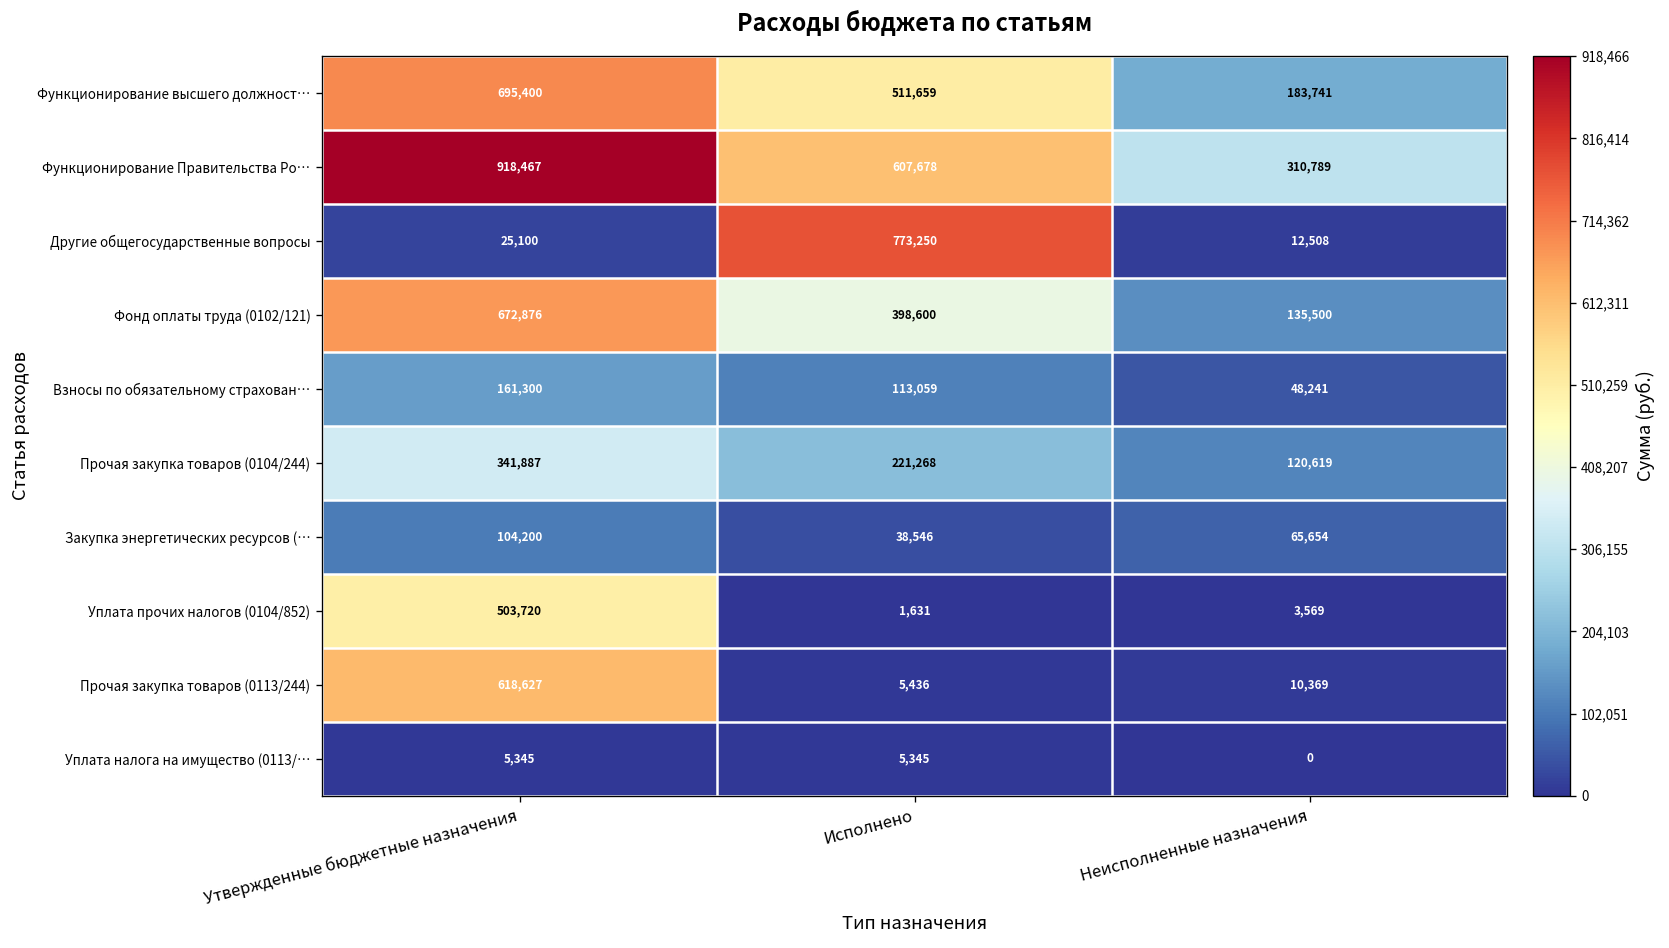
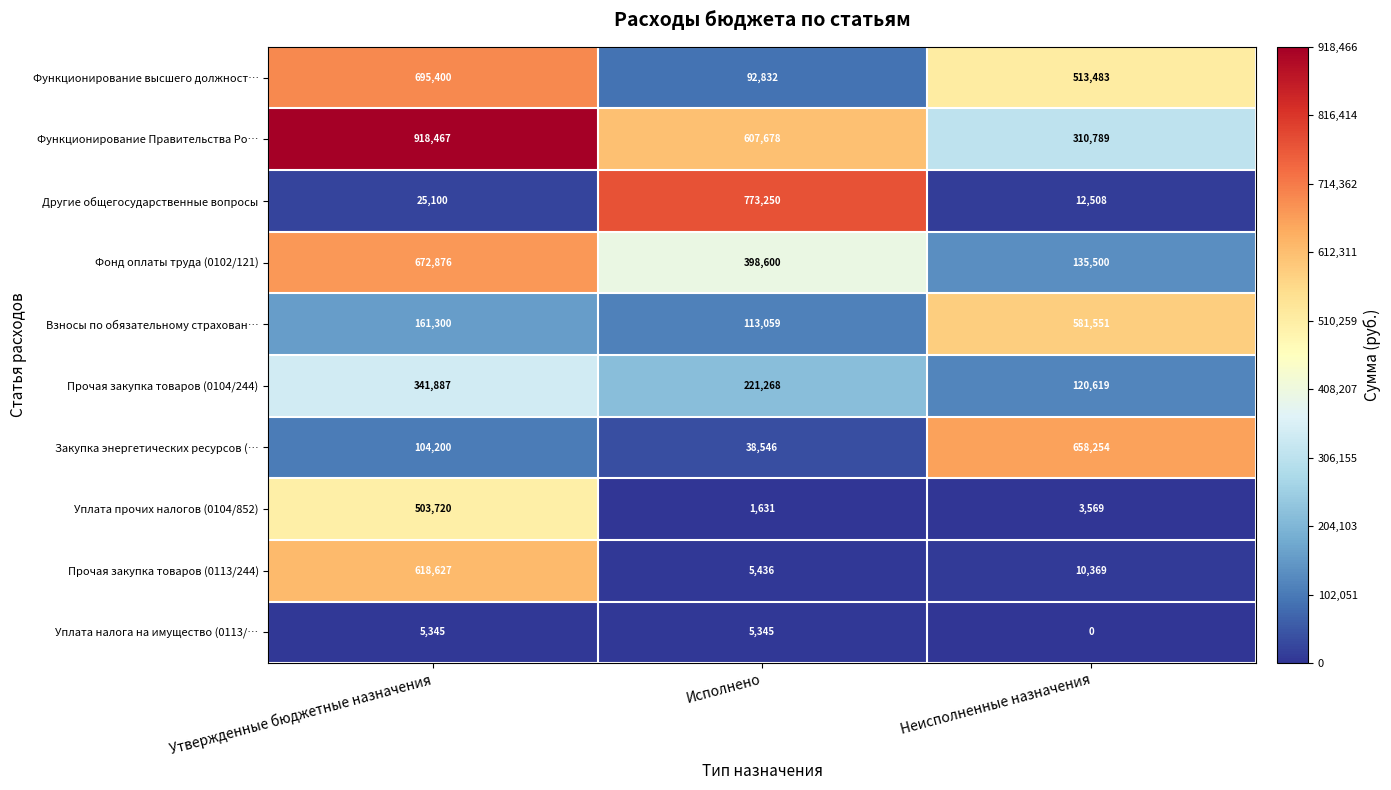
  {
    "Функционирование высшего должност…": {
      "Утвержденные бюджетные назначения": "695,400",
-     "Исполнено": "511,659",
-     "Неисполненные назначения": "183,741"
+     "Исполнено": "92,832",
+     "Неисполненные назначения": "513,483"
    },
    "Функционирование Правительства Ро…": {
      "Утвержденные бюджетные назначения": "918,467",
      "Исполнено": "607,678",
      "Неисполненные назначения": "310,789"
    },
    "Другие общегосударственные вопросы": {
      "Утвержденные бюджетные назначения": "25,100",
      "Исполнено": "773,250",
      "Неисполненные назначения": "12,508"
    },
    "Фонд оплаты труда (0102/121)": {
      "Утвержденные бюджетные назначения": "672,876",
      "Исполнено": "398,600",
      "Неисполненные назначения": "135,500"
    },
    "Взносы по обязательному страхован…": {
      "Утвержденные бюджетные назначения": "161,300",
      "Исполнено": "113,059",
-     "Неисполненные назначения": "48,241"
+     "Неисполненные назначения": "581,551"
    },
    "Прочая закупка товаров (0104/244)": {
      "Утвержденные бюджетные назначения": "341,887",
      "Исполнено": "221,268",
      "Неисполненные назначения": "120,619"
    },
    "Закупка энергетических ресурсов (…": {
      "Утвержденные бюджетные назначения": "104,200",
      "Исполнено": "38,546",
-     "Неисполненные назначения": "65,654"
+     "Неисполненные назначения": "658,254"
    },
    "Уплата прочих налогов (0104/852)": {
      "Утвержденные бюджетные назначения": "503,720",
      "Исполнено": "1,631",
      "Неисполненные назначения": "3,569"
    },
    "Прочая закупка товаров (0113/244)": {
      "Утвержденные бюджетные назначения": "618,627",
      "Исполнено": "5,436",
      "Неисполненные назначения": "10,369"
    },
    "Уплата налога на имущество (0113/…": {
      "Утвержденные бюджетные назначения": "5,345",
      "Исполнено": "5,345",
      "Неисполненные назначения": "0"
    }
  }
